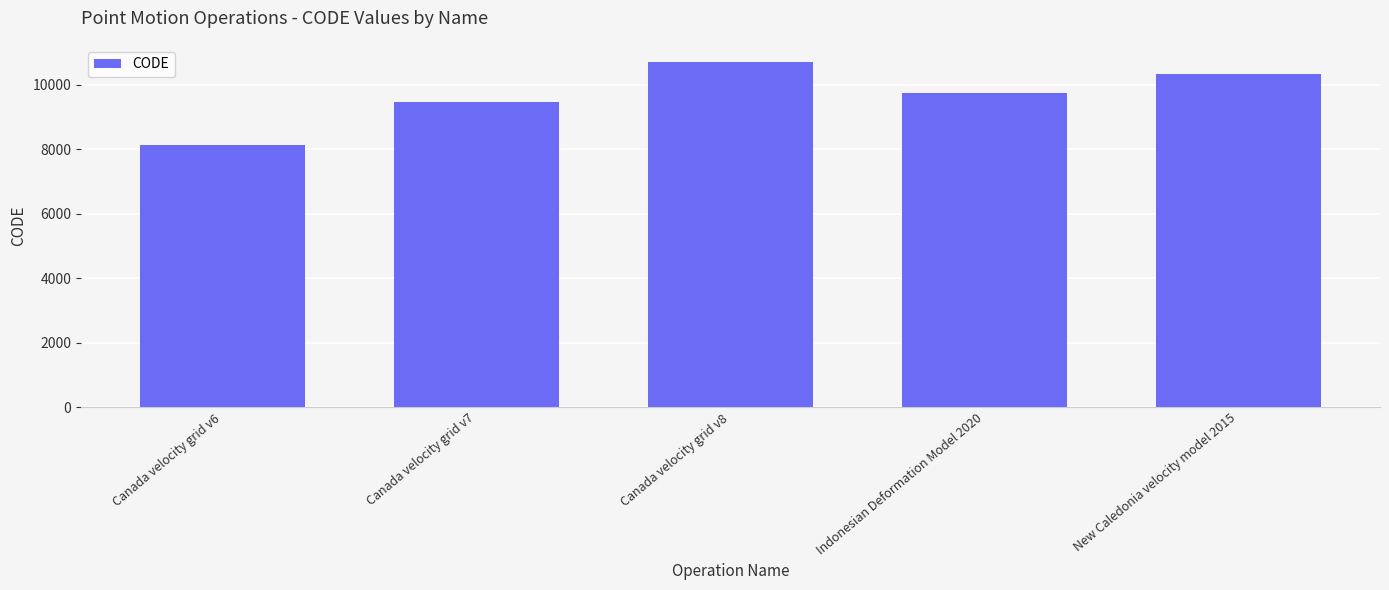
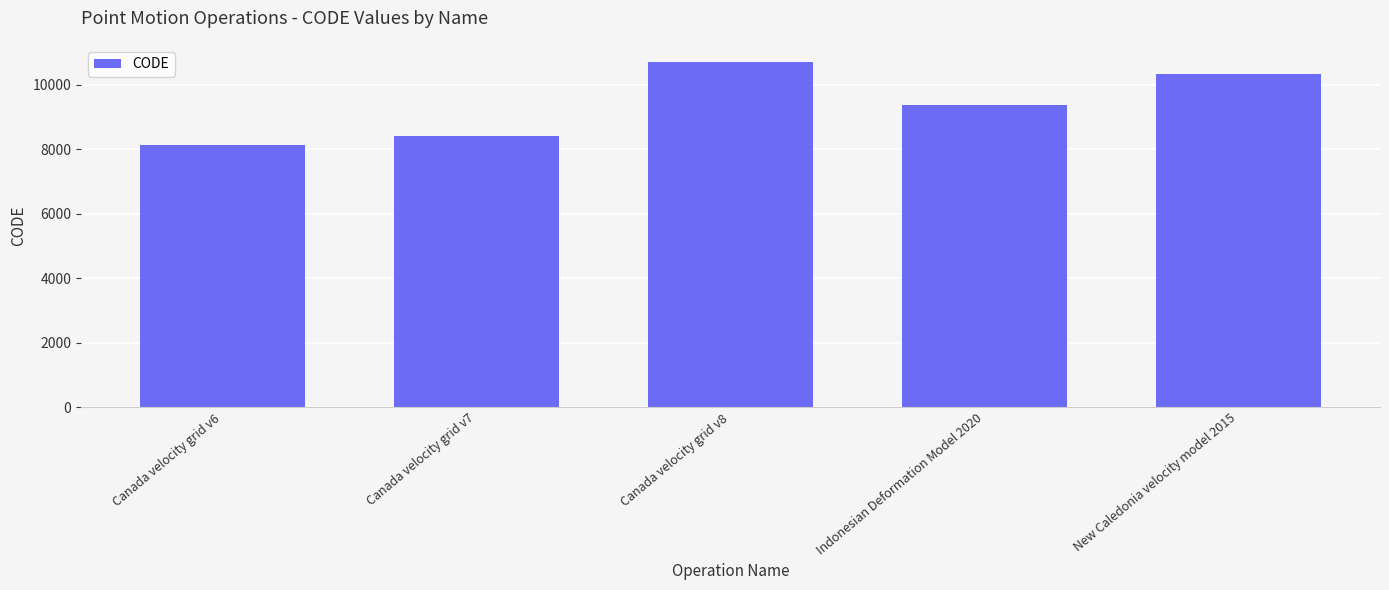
  {
    "Canada velocity grid v6": 8100,
-   "Canada velocity grid v7": 9500,
+   "Canada velocity grid v7": 8400,
    "Canada velocity grid v8": 10700,
-   "Indonesian Deformation Model 2020": 9700,
+   "Indonesian Deformation Model 2020": 9400,
    "New Caledonia velocity model 2015": 10300
  }
